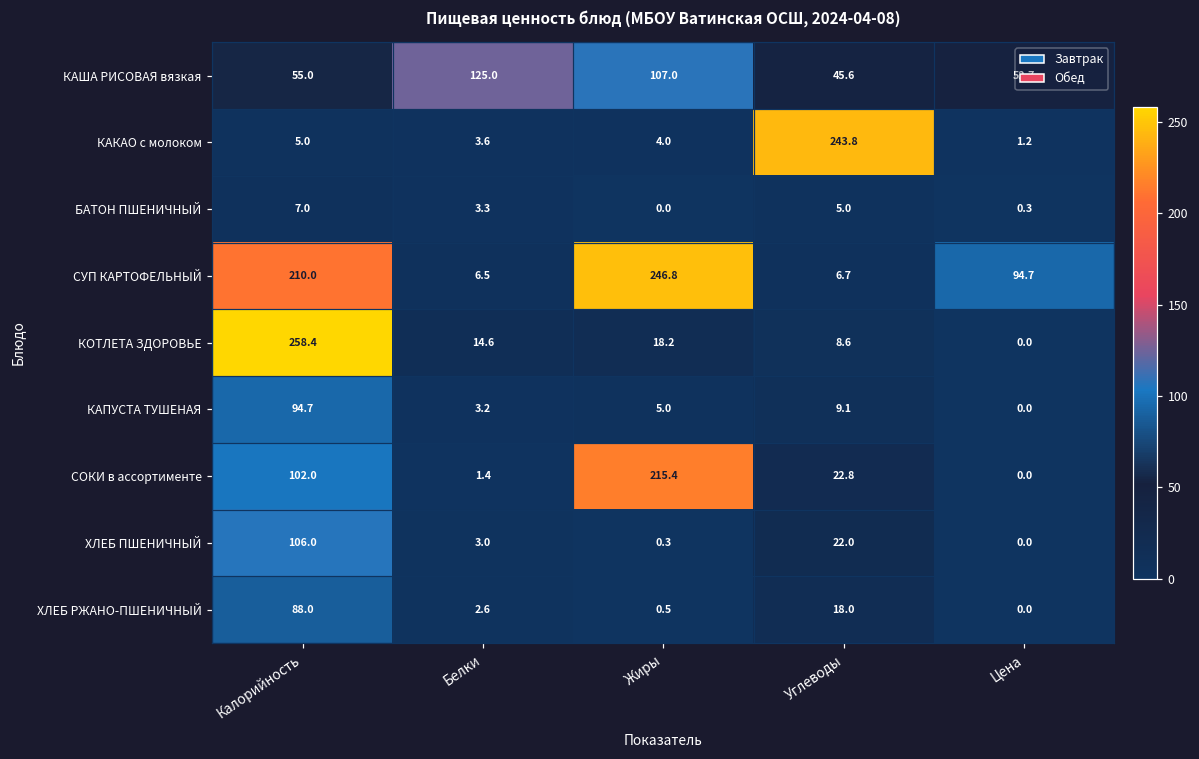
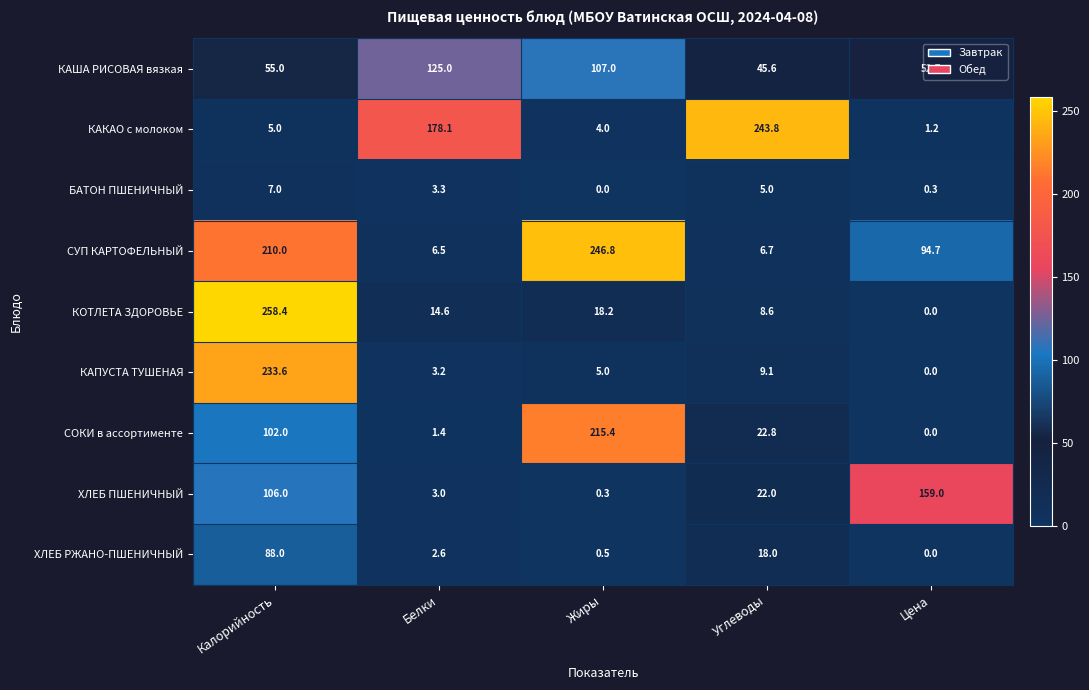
  {
    "КАША РИСОВАЯ вязкая": {
      "Калорийность": 55.0,
      "Белки": 125.0,
      "Жиры": 107.0,
      "Углеводы": 45.6
    },
    "КАКАО с молоком": {
      "Калорийность": 5.0,
-     "Белки": 3.6,
+     "Белки": 178.1,
      "Жиры": 4.0,
      "Углеводы": 243.8,
      "Цена": 1.2
    },
    "БАТОН ПШЕНИЧНЫЙ": {
      "Калорийность": 7.0,
      "Белки": 3.3,
      "Жиры": 0.0,
      "Углеводы": 5.0,
      "Цена": 0.3
    },
    "СУП КАРТОФЕЛЬНЫЙ": {
      "Калорийность": 210.0,
      "Белки": 6.5,
      "Жиры": 246.8,
      "Углеводы": 6.7,
      "Цена": 94.7
    },
    "КОТЛЕТА ЗДОРОВЬЕ": {
      "Калорийность": 258.4,
      "Белки": 14.6,
      "Жиры": 18.2,
      "Углеводы": 8.6,
      "Цена": 0.0
    },
    "КАПУСТА ТУШЕНАЯ": {
-     "Калорийность": 94.7,
+     "Калорийность": 233.6,
      "Белки": 3.2,
      "Жиры": 5.0,
      "Углеводы": 9.1,
      "Цена": 0.0
    },
    "СОКИ в ассортименте": {
      "Калорийность": 102.0,
      "Белки": 1.4,
      "Жиры": 215.4,
      "Углеводы": 22.8,
      "Цена": 0.0
    },
    "ХЛЕБ ПШЕНИЧНЫЙ": {
      "Калорийность": 106.0,
      "Белки": 3.0,
      "Жиры": 0.3,
      "Углеводы": 22.0,
-     "Цена": 0.0
+     "Цена": 159.0
    },
    "ХЛЕБ РЖАНО-ПШЕНИЧНЫЙ": {
      "Калорийность": 88.0,
      "Белки": 2.6,
      "Жиры": 0.5,
      "Углеводы": 18.0,
      "Цена": 0.0
    }
  }
